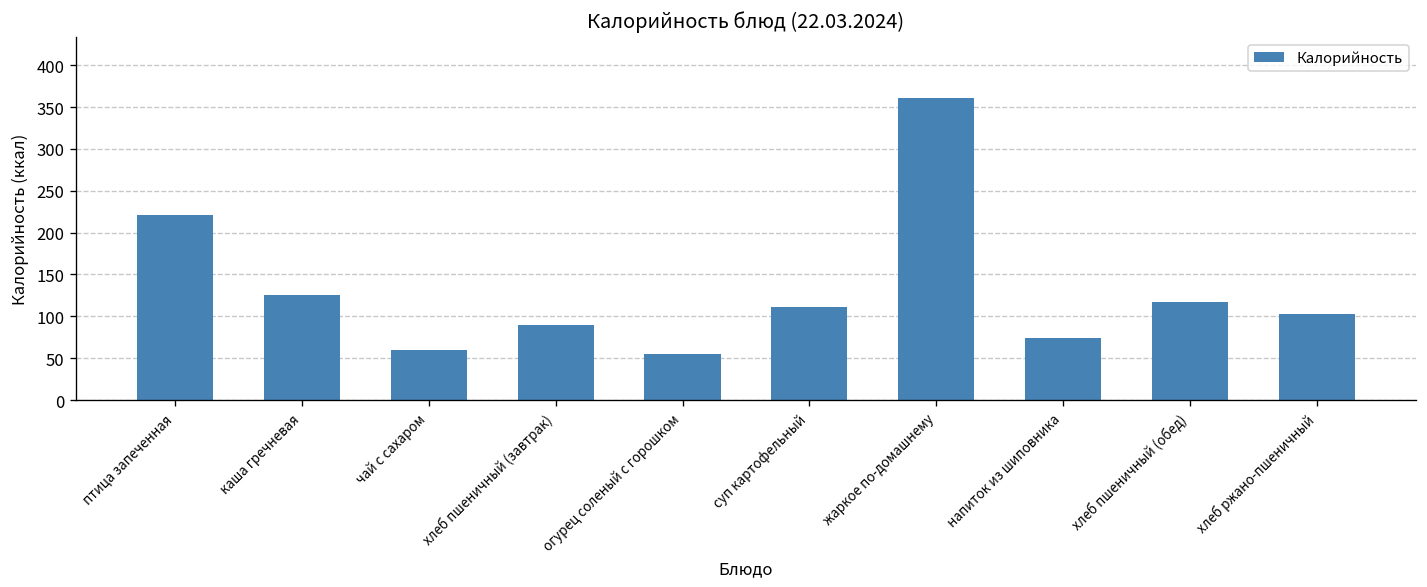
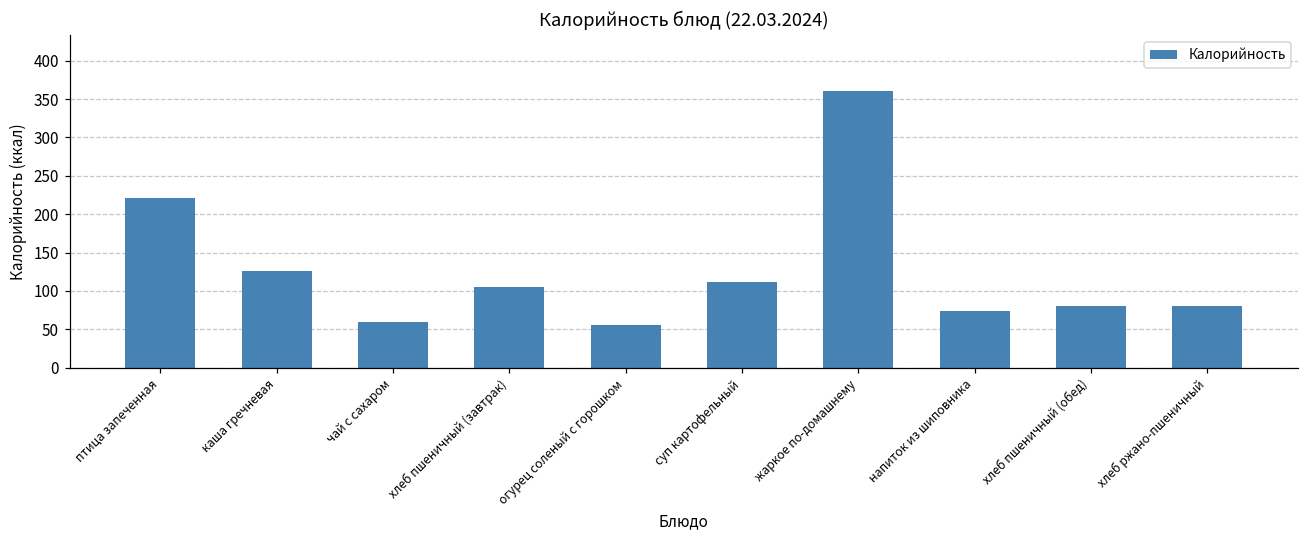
  {
    "птица запеченная": 220,
    "каша гречневая": 130,
    "чай с сахаром": 60,
-   "хлеб пшеничный (завтрак)": 90,
+   "хлеб пшеничный (завтрак)": 100,
    "огурец соленый с горошком": 60,
    "суп картофельный": 110,
    "жаркое по-домашнему": 360,
    "напиток из шиповника": 70,
-   "хлеб пшеничный (обед)": 120,
-   "хлеб ржано-пшеничный": 100
+   "хлеб пшеничный (обед)": 80,
+   "хлеб ржано-пшеничный": 80
  }
